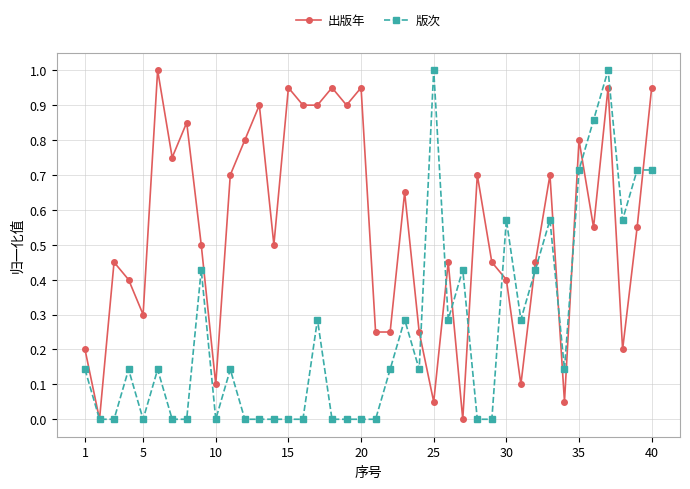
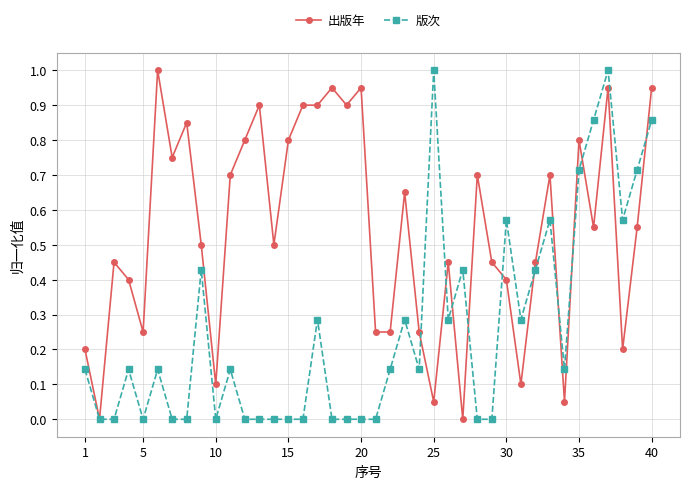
  {
    "出版年": {
      "1": 0.20,
-     "5": 0.30,
+     "5": 0.25,
      "10": 0.10,
-     "15": 0.95,
+     "15": 0.80,
      "20": 0.95,
      "25": 0.05,
      "30": 0.40,
      "35": 0.80,
      "40": 0.95
    },
    "版次": {
      "1": 0.14,
      "5": 0.00,
      "10": 0.00,
      "15": 0.00,
      "20": 0.00,
      "25": 1.00,
      "30": 0.57,
      "35": 0.71,
-     "40": 0.71
+     "40": 0.86
    }
  }
